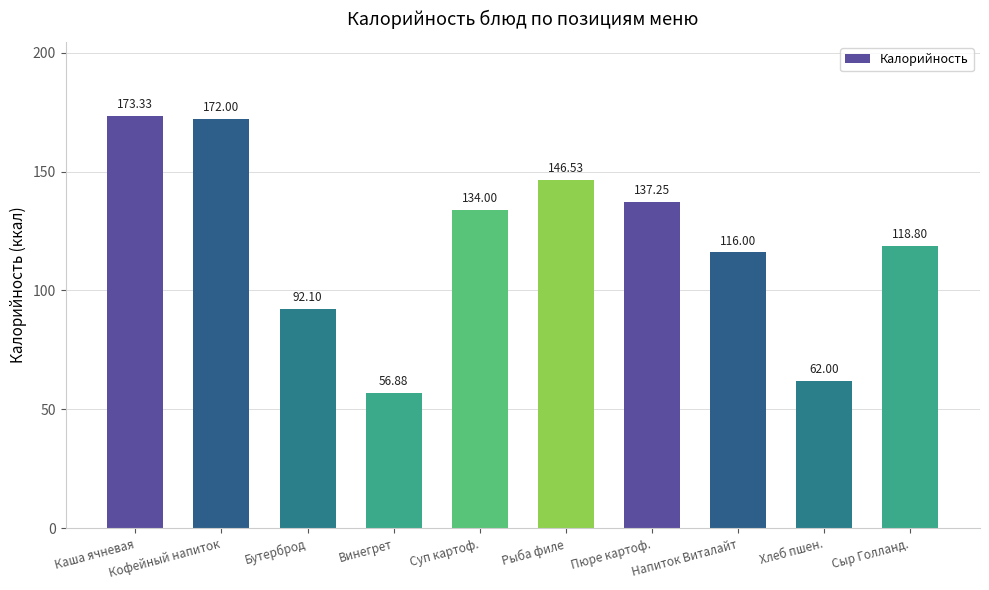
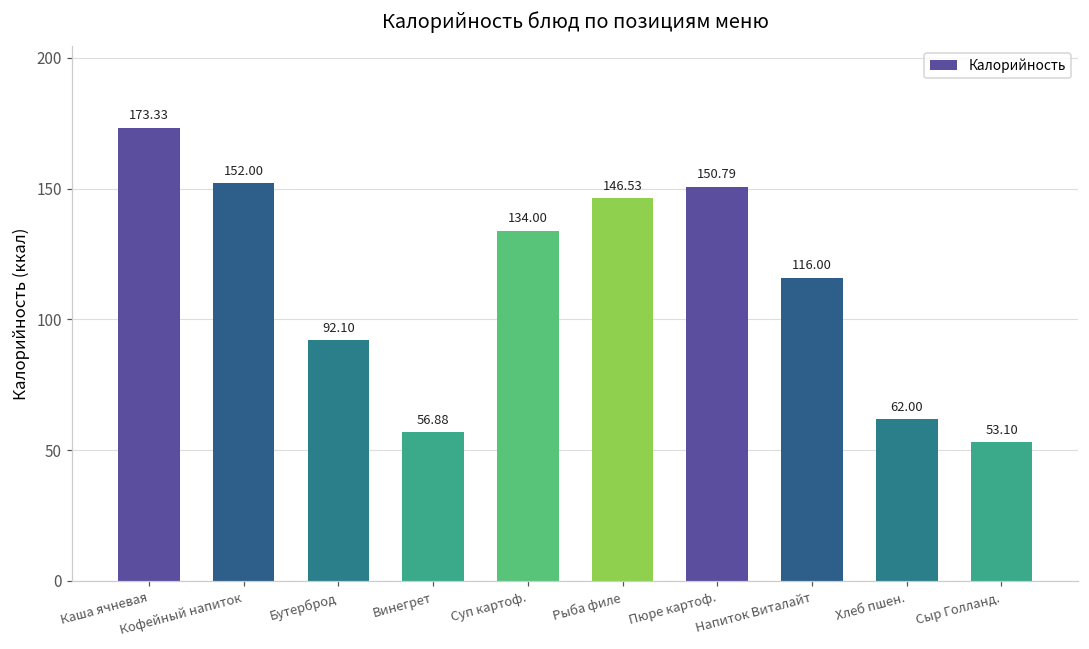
  {
    "Каша ячневая": 173.33,
-   "Кофейный напиток": 172.00,
+   "Кофейный напиток": 152.00,
    "Бутерброд": 92.10,
    "Винегрет": 56.88,
    "Суп картоф.": 134.00,
    "Рыба филе": 146.53,
-   "Пюре картоф.": 137.25,
+   "Пюре картоф.": 150.79,
    "Напиток Виталайт": 116.00,
    "Хлеб пшен.": 62.00,
-   "Сыр Голланд.": 118.80
+   "Сыр Голланд.": 53.10
  }
